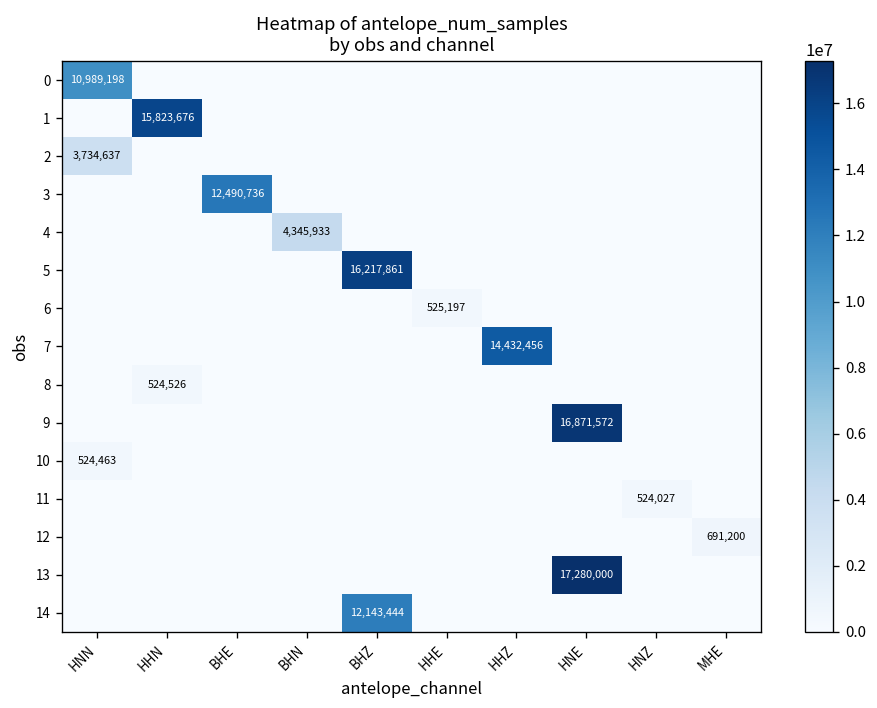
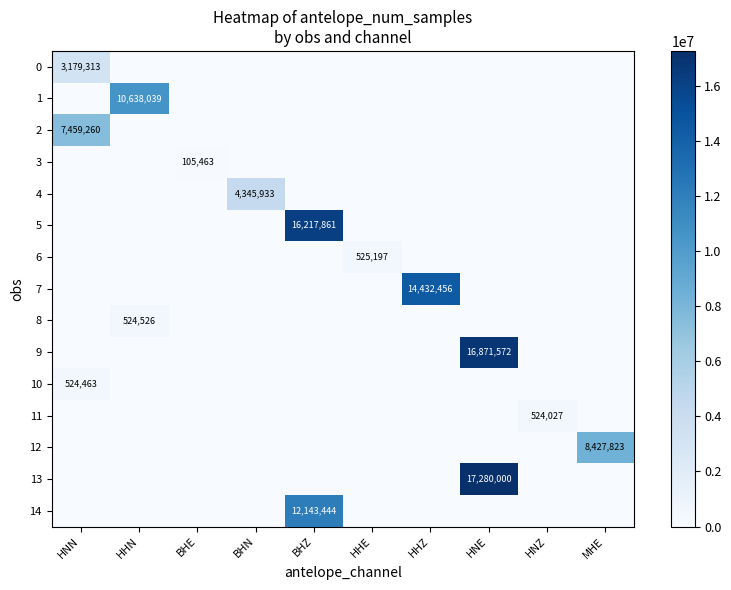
  {
    "0": {
-     "HNN": "10,989,198"
+     "HNN": "3,179,313"
    },
    "1": {
-     "HHN": "15,823,676"
+     "HHN": "10,638,039"
    },
    "2": {
-     "HNN": "3,734,637"
+     "HNN": "7,459,260"
    },
    "3": {
-     "BHE": "12,490,736"
+     "BHE": "105,463"
    },
    "4": {
      "BHN": "4,345,933"
    },
    "5": {
      "BHZ": "16,217,861"
    },
    "6": {
      "HHE": "525,197"
    },
    "7": {
      "HHZ": "14,432,456"
    },
    "8": {
      "HHN": "524,526"
    },
    "9": {
      "HNE": "16,871,572"
    },
    "10": {
      "HNN": "524,463"
    },
    "11": {
      "HNZ": "524,027"
    },
    "12": {
-     "MHE": "691,200"
+     "MHE": "8,427,823"
    },
    "13": {
      "HNE": "17,280,000"
    },
    "14": {
      "BHZ": "12,143,444"
    }
  }
